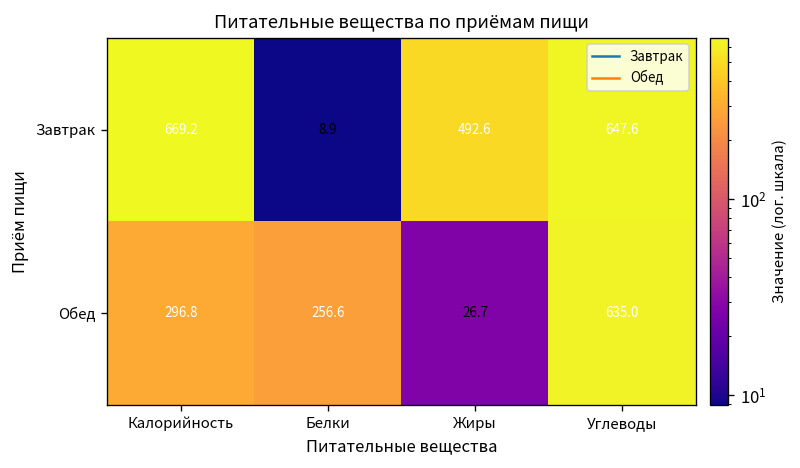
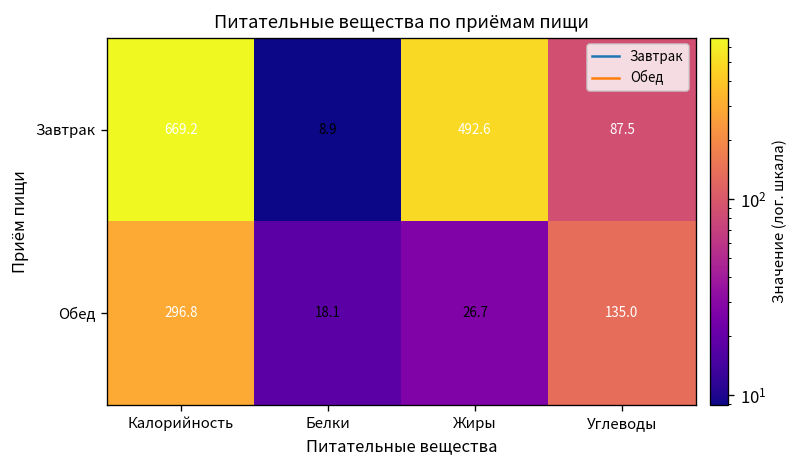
  {
    "Завтрак": {
      "Калорийность": 669.2,
      "Белки": 8.9,
      "Жиры": 492.6,
-     "Углеводы": 647.6
+     "Углеводы": 87.5
    },
    "Обед": {
      "Калорийность": 296.8,
-     "Белки": 256.6,
+     "Белки": 18.1,
      "Жиры": 26.7,
-     "Углеводы": 635.0
+     "Углеводы": 135.0
    }
  }
